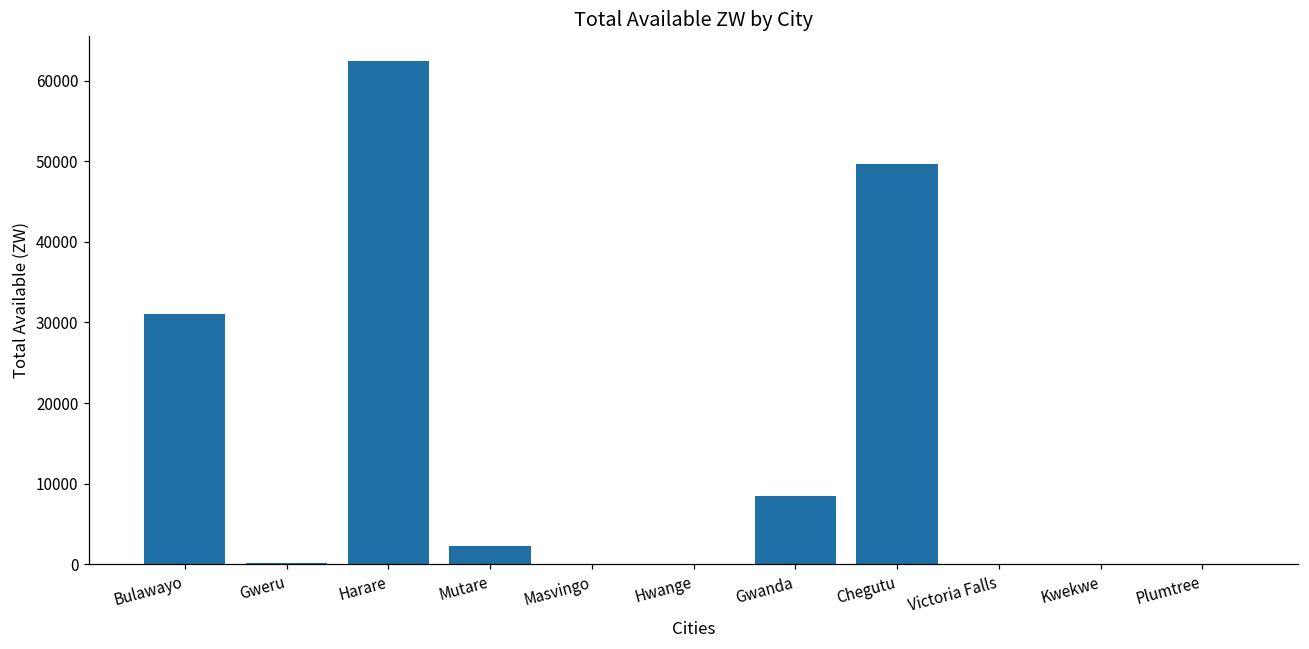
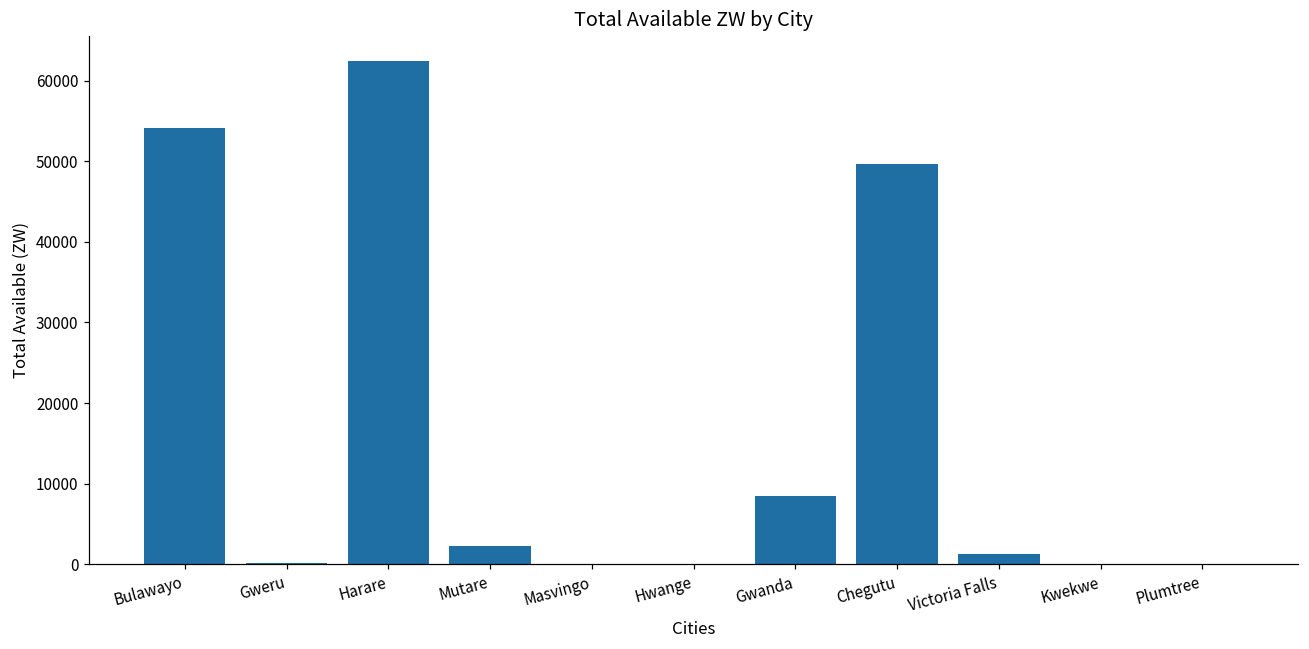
  {
-   "Bulawayo": 31000,
+   "Bulawayo": 54000,
    "Harare": 62000,
    "Mutare": 2000,
    "Hwange": 0,
    "Gwanda": 9000,
    "Chegutu": 50000,
-   "Victoria Falls": 0,
+   "Victoria Falls": 1000,
    "Kwekwe": 0,
    "Plumtree": 0
  }
